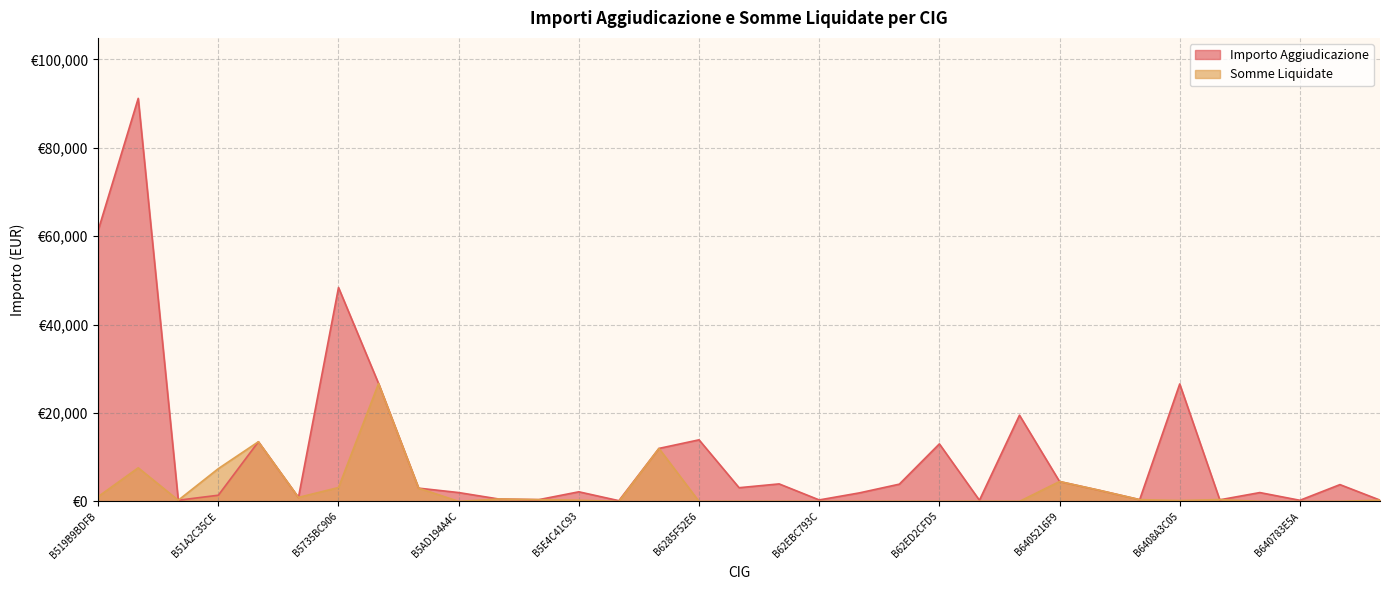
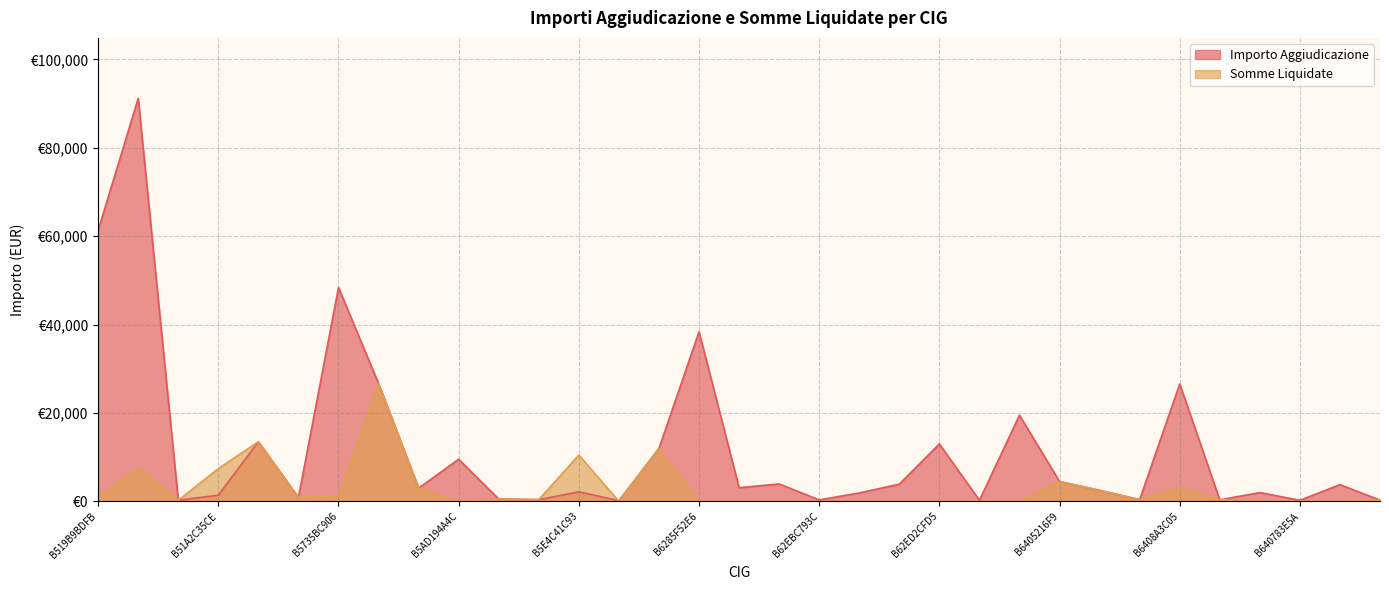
  {
    "Importo Aggiudicazione": {
      "B519B9BDFB": "€61,000",
      "B51A2C35CE": "€1,000",
      "B5735BC906": "€48,000",
-     "B5AD194A4C": "€2,000",
+     "B5AD194A4C": "€10,000",
      "B5E4C41C93": "€2,000",
-     "B6285F52E6": "€14,000",
+     "B6285F52E6": "€38,000",
      "B62ED2CFD5": "€13,000",
      "B6408A3C05": "€27,000"
    },
    "Somme Liquidate": {
      "B519B9BDFB": "€1,000",
      "B51A2C35CE": "€7,000",
-     "B5735BC906": "€3,000",
+     "B5735BC906": "€1,000",
      "B5AD194A4C": "€0",
-     "B5E4C41C93": "€0",
+     "B5E4C41C93": "€10,000",
      "B6285F52E6": "€0",
      "B62ED2CFD5": "€0",
-     "B6408A3C05": "€0"
+     "B6408A3C05": "€3,000"
    }
  }
